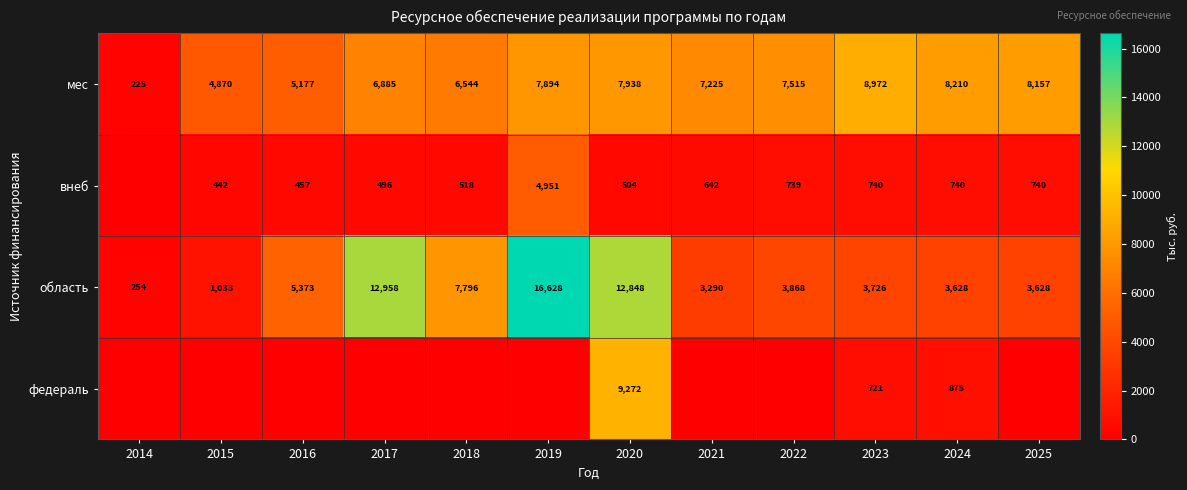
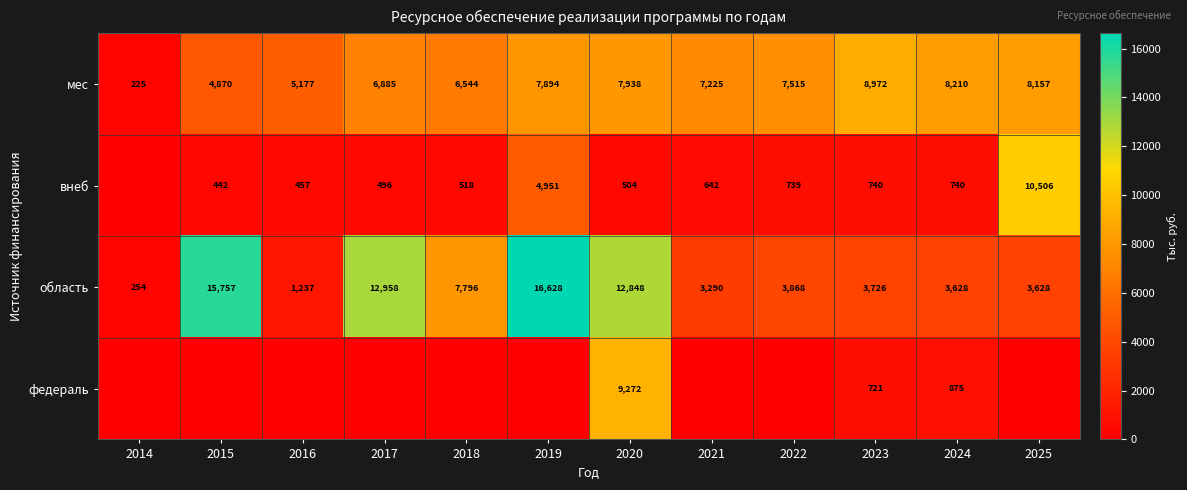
  {
    "мес": {
      "2014": "225",
      "2015": "4,870",
      "2016": "5,177",
      "2017": "6,885",
      "2018": "6,544",
      "2019": "7,894",
      "2020": "7,938",
      "2021": "7,225",
      "2022": "7,515",
      "2023": "8,972",
      "2024": "8,210",
      "2025": "8,157"
    },
    "внеб": {
      "2015": "442",
      "2016": "457",
      "2017": "496",
      "2018": "518",
      "2019": "4,951",
      "2020": "504",
      "2021": "642",
      "2022": "739",
      "2023": "740",
      "2024": "740",
-     "2025": "740"
+     "2025": "10,506"
    },
    "область": {
      "2014": "254",
-     "2015": "1,033",
-     "2016": "5,373",
+     "2015": "15,757",
+     "2016": "1,237",
      "2017": "12,958",
      "2018": "7,796",
      "2019": "16,628",
      "2020": "12,848",
      "2021": "3,290",
      "2022": "3,868",
      "2023": "3,726",
      "2024": "3,628",
      "2025": "3,628"
    },
    "федераль": {
      "2020": "9,272",
      "2023": "721",
      "2024": "875"
    }
  }
